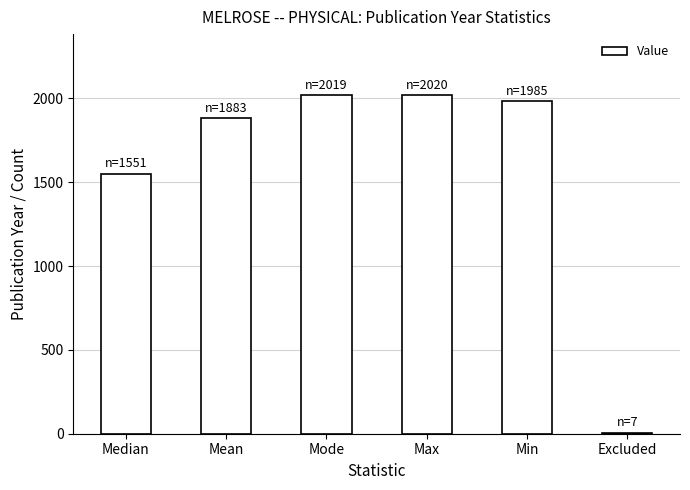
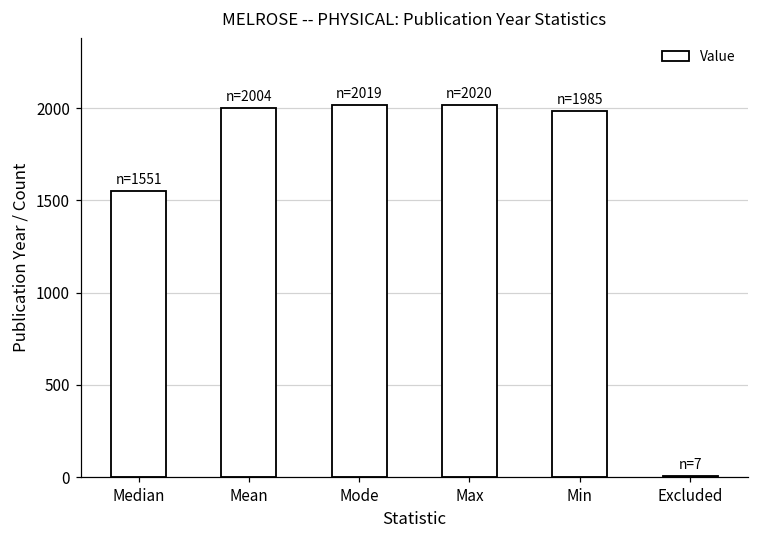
  {
    "Median": 1551,
-   "Mean": 1883,
+   "Mean": 2004,
    "Mode": 2019,
    "Max": 2020,
    "Min": 1985,
    "Excluded": 7
  }
